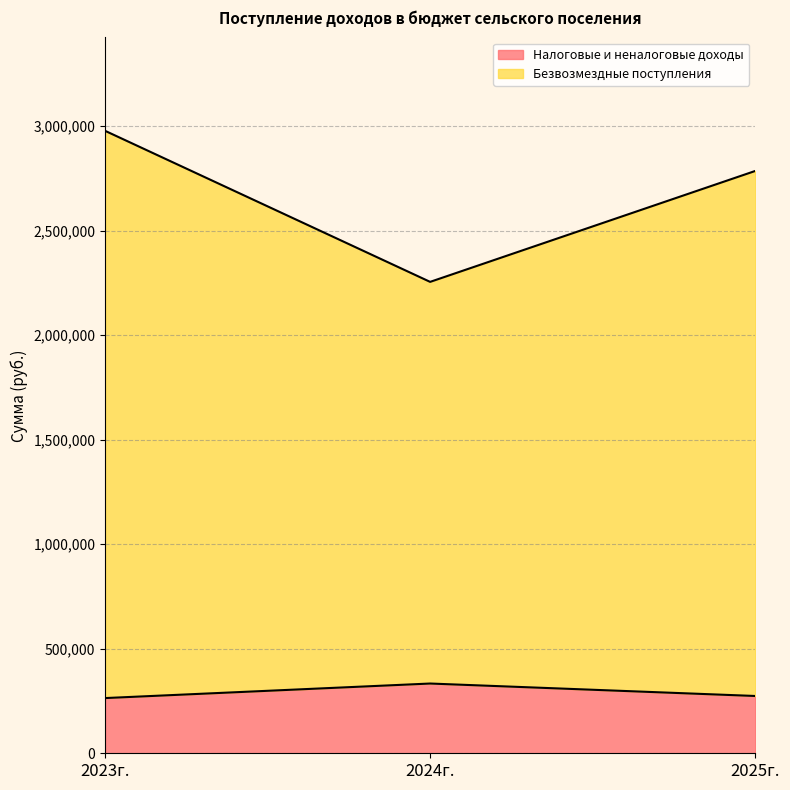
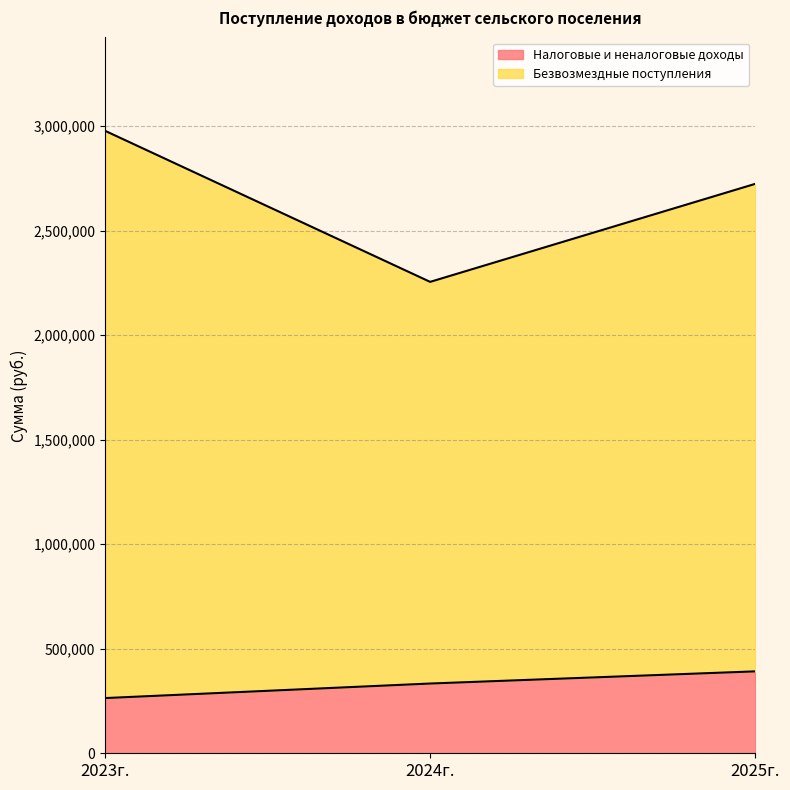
  {
    "Налоговые и неналоговые доходы": {
      "2023г.": "260,000",
      "2024г.": "330,000",
-     "2025г.": "270,000"
+     "2025г.": "390,000"
    },
    "Безвозмездные поступления": {
      "2023г.": "2,710,000",
      "2024г.": "1,920,000",
-     "2025г.": "2,510,000"
+     "2025г.": "2,330,000"
    }
  }
